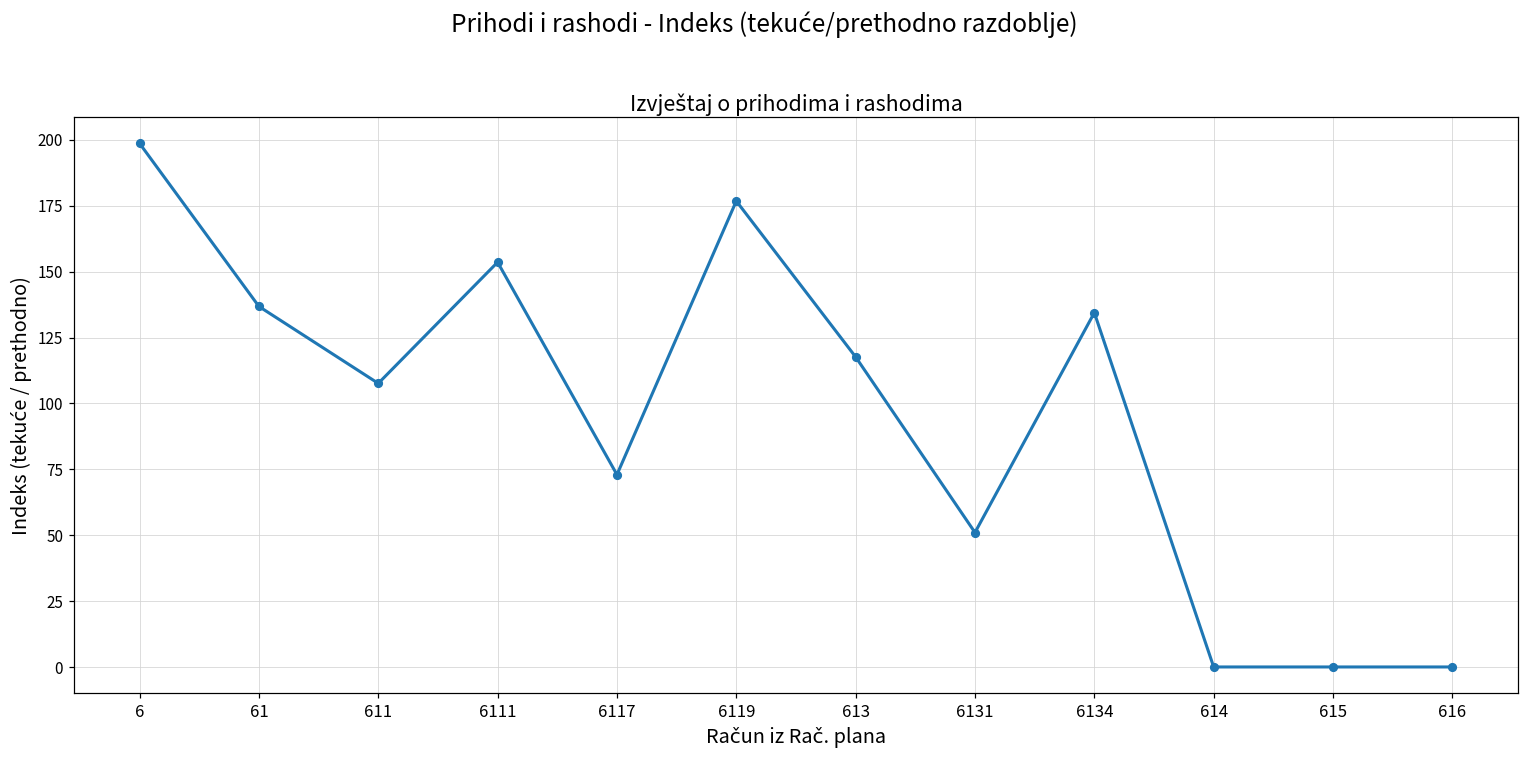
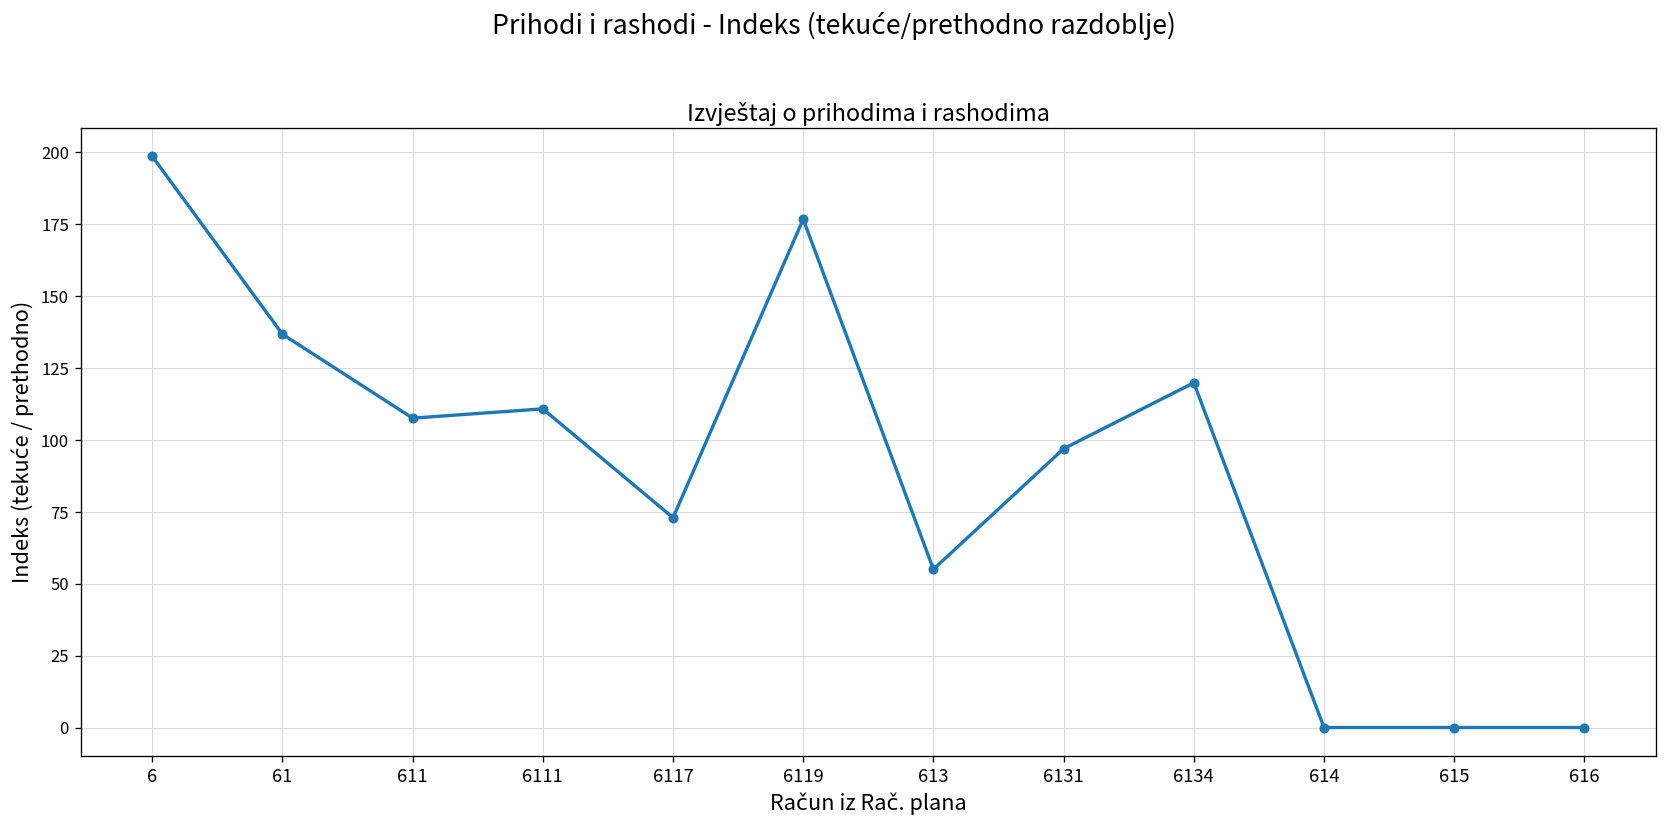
  {
    "6": 199,
    "61": 137,
    "611": 108,
-   "6111": 154,
+   "6111": 111,
    "6117": 73,
    "6119": 177,
-   "613": 118,
-   "6131": 51,
-   "6134": 134,
+   "613": 55,
+   "6131": 97,
+   "6134": 120,
    "614": 0,
    "615": 0,
    "616": 0
  }
